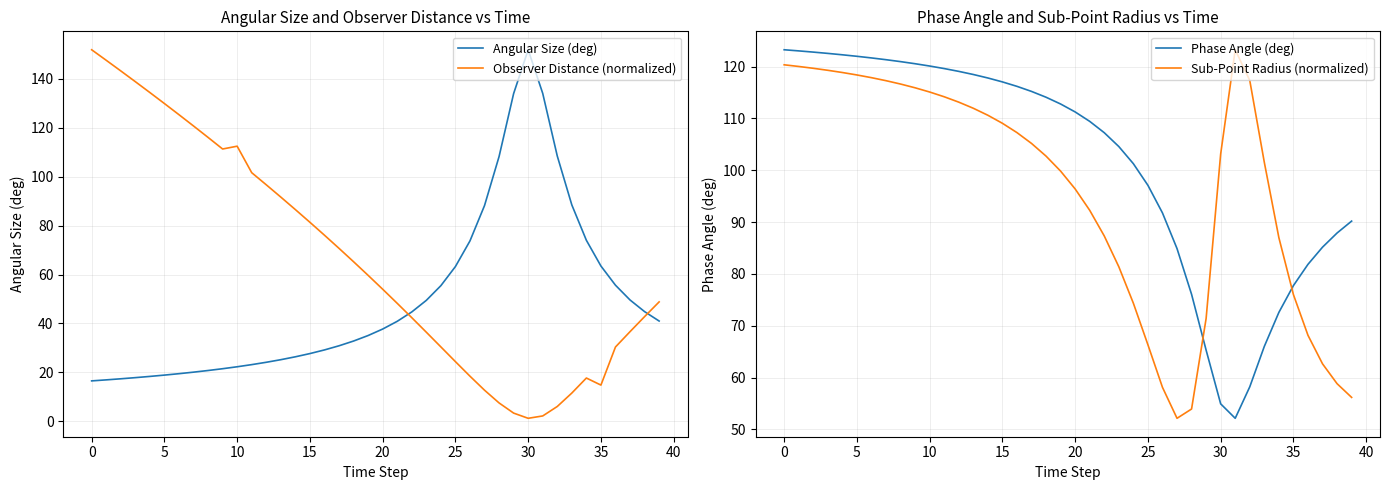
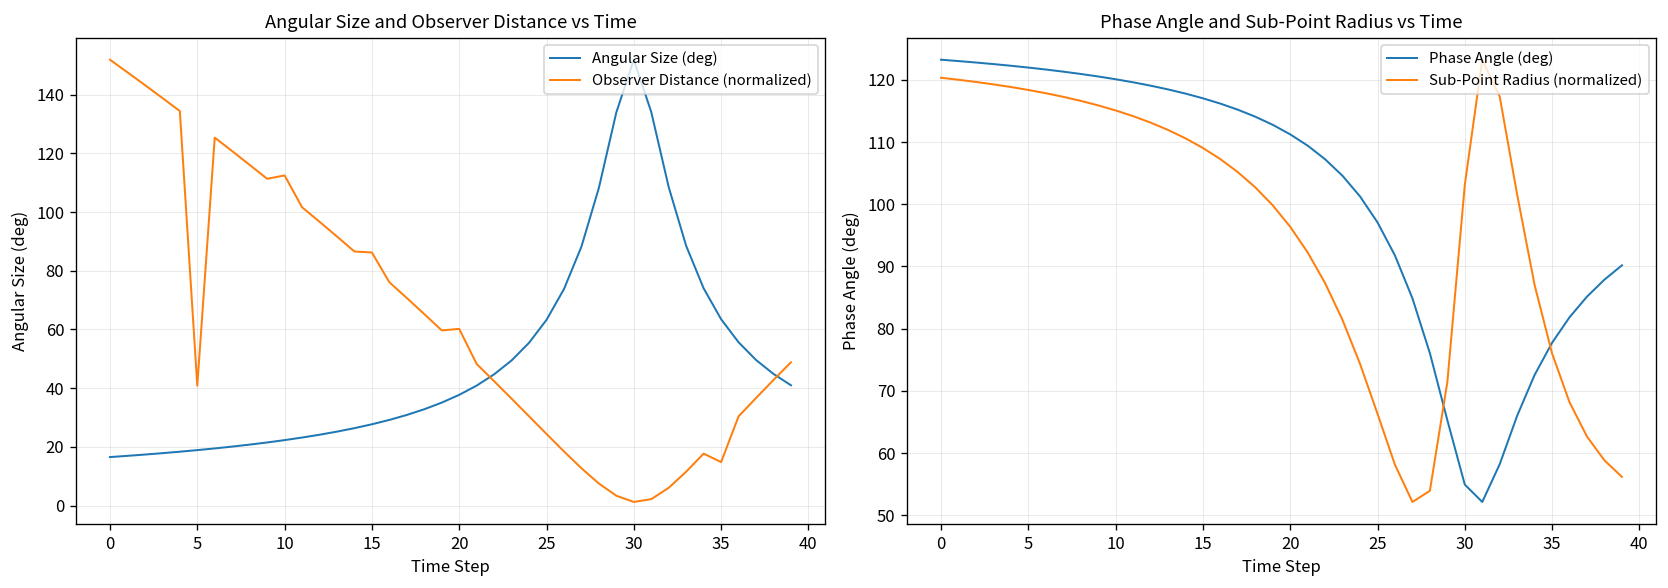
  {
    "Angular Size and Observer Distance vs Time": {
      "Angular Size (deg)": {
        "0": 17,
        "5": 19,
        "10": 22,
        "15": 28,
        "20": 38,
        "25": 63,
        "35": 63
      },
      "Observer Distance (normalized)": {
        "0": 152,
-       "5": 130,
+       "5": 41,
        "10": 112,
-       "15": 81,
-       "20": 54,
+       "15": 86,
+       "20": 60,
        "25": 24,
        "30": 1,
        "35": 15
      }
    },
    "Phase Angle and Sub-Point Radius vs Time": {
      "Phase Angle (deg)": {
        "0": 123,
        "5": 122,
        "10": 120,
        "15": 117,
        "20": 111,
        "25": 97,
        "30": 55,
        "35": 78
      },
      "Sub-Point Radius (normalized)": {
        "0": 120,
        "5": 118,
        "10": 115,
        "15": 109,
        "20": 96,
        "25": 66,
        "30": 103,
        "35": 76
      }
    }
  }
